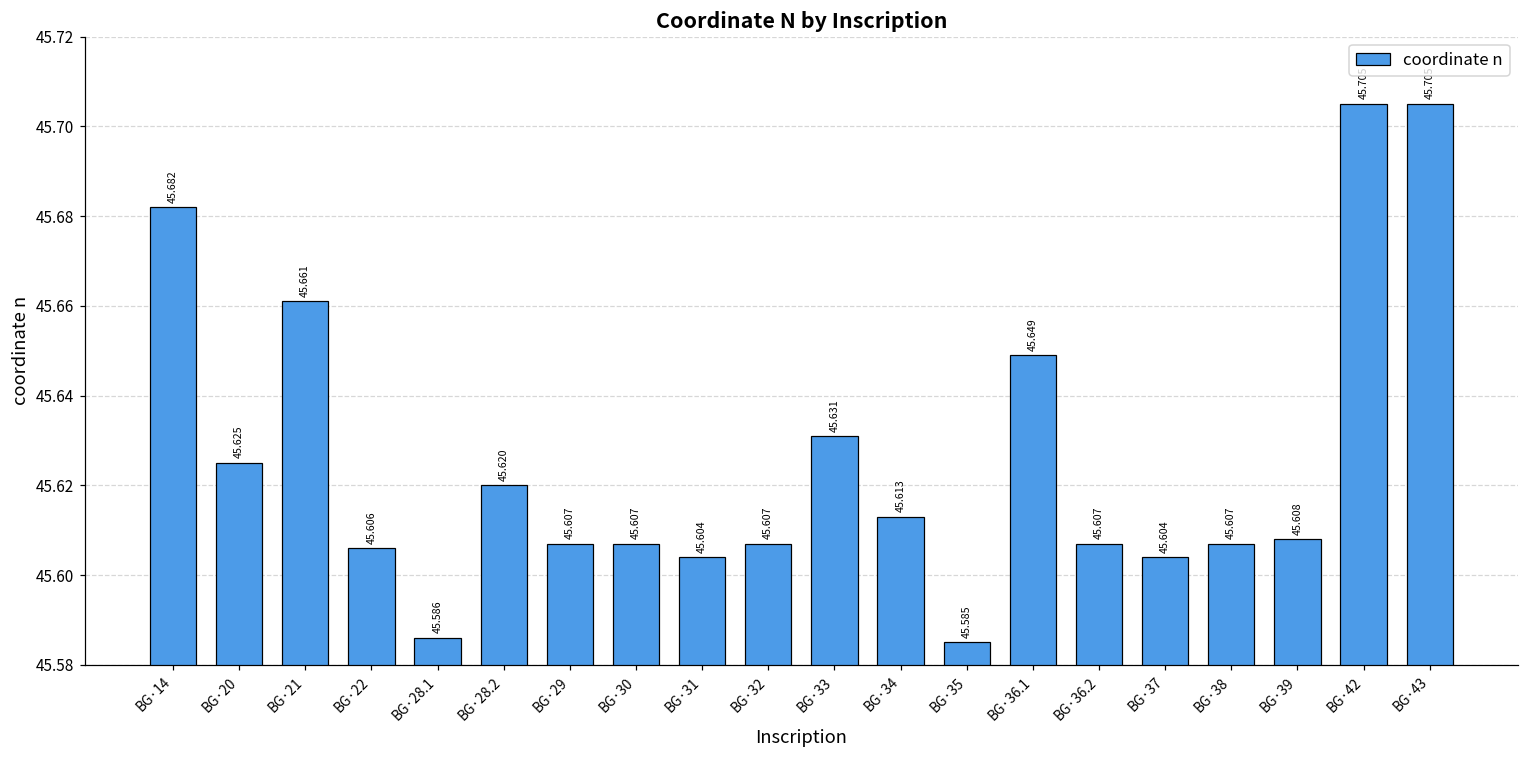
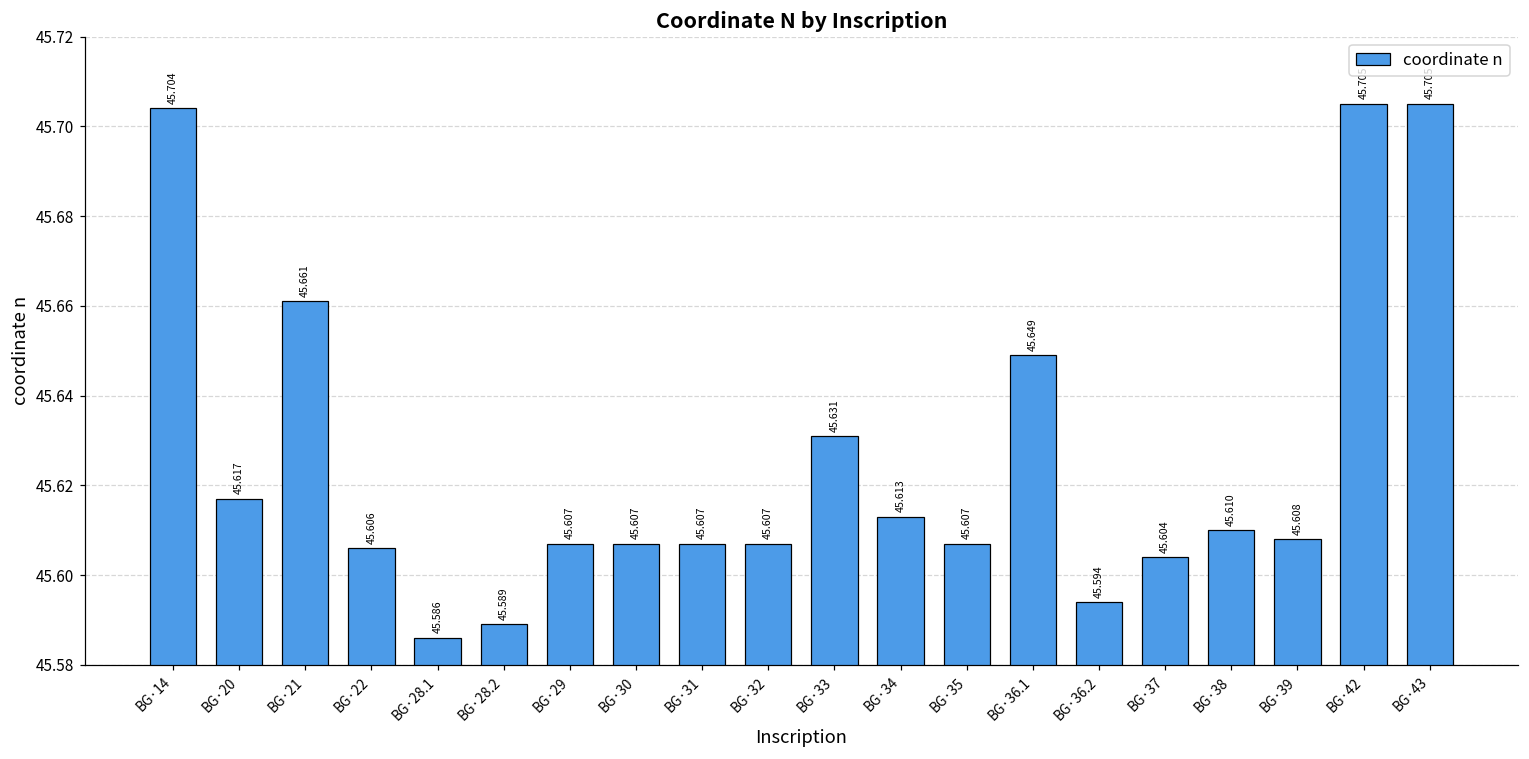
  {
-   "BG·14": 45.682,
-   "BG·20": 45.625,
+   "BG·14": 45.704,
+   "BG·20": 45.617,
    "BG·21": 45.661,
    "BG·22": 45.606,
    "BG·28.1": 45.586,
-   "BG·28.2": 45.620,
+   "BG·28.2": 45.589,
    "BG·29": 45.607,
    "BG·30": 45.607,
-   "BG·31": 45.604,
+   "BG·31": 45.607,
    "BG·32": 45.607,
    "BG·33": 45.631,
    "BG·34": 45.613,
-   "BG·35": 45.585,
+   "BG·35": 45.607,
    "BG·36.1": 45.649,
-   "BG·36.2": 45.607,
+   "BG·36.2": 45.594,
    "BG·37": 45.604,
-   "BG·38": 45.607,
+   "BG·38": 45.610,
    "BG·39": 45.608
  }
